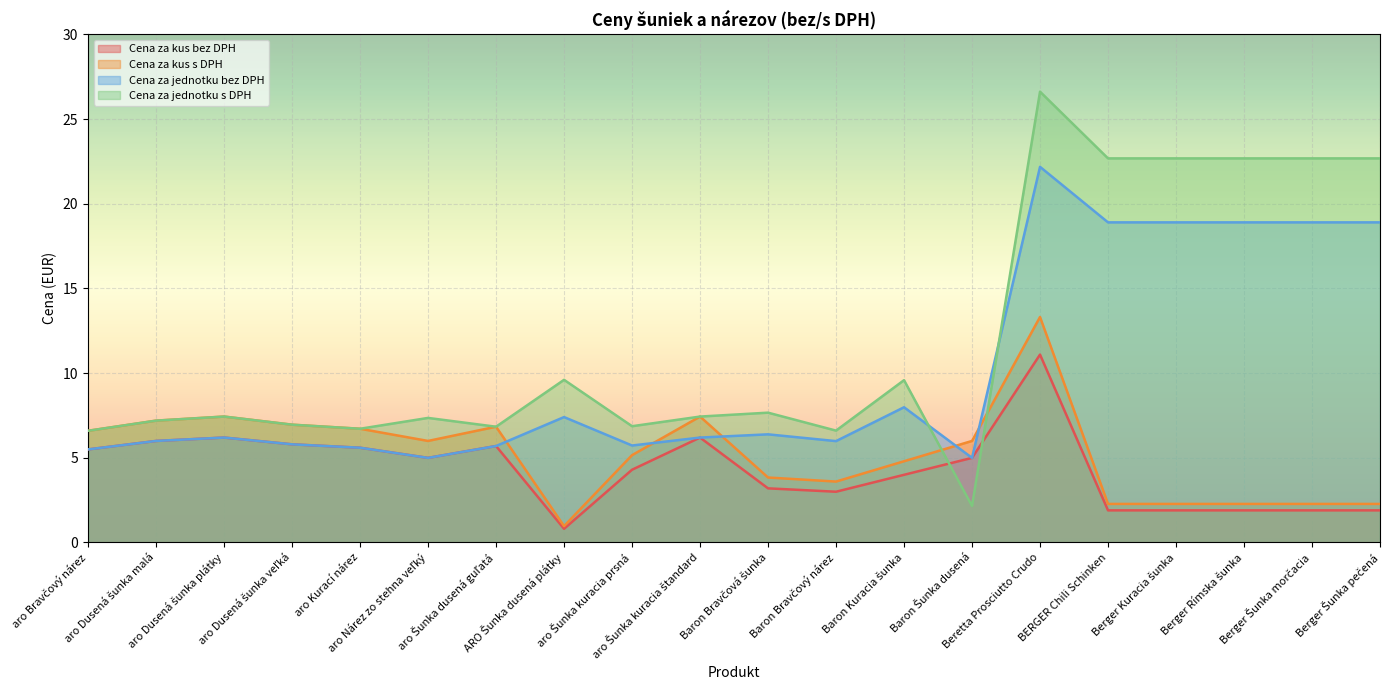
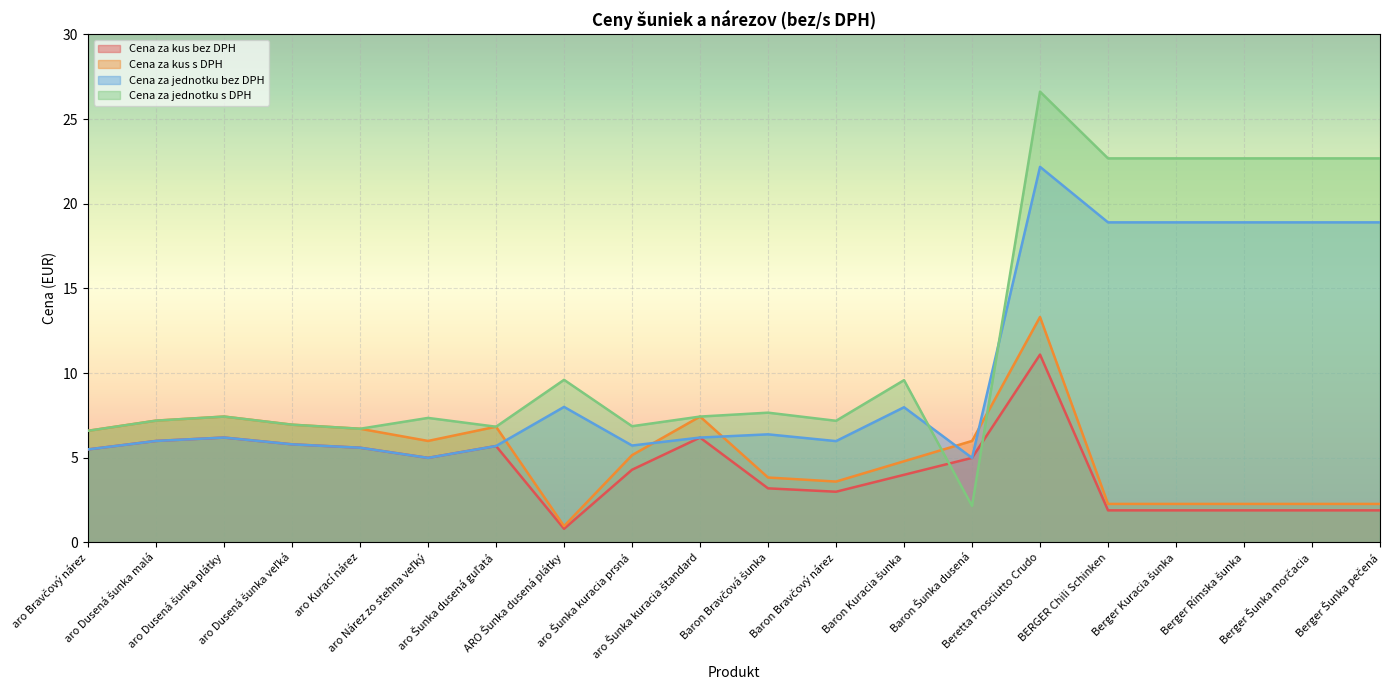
  {
    "Cena za jednotku bez DPH": {
-     "ARO Šunka dusená plátky": 7.4,
+     "ARO Šunka dusená plátky": 8.0,
      "aro Šunka kuracia prsná": 5.7,
      "Baron Bravčová šunka": 6.4,
      "Baron Bravčový nárez": 6.0,
      "Baron Kuracia šunka": 8.0,
      "Beretta Prosciutto Crudo": 22.2,
      "BERGER Chili Schinken": 18.9,
      "Berger Kuracia šunka": 18.9,
      "Berger Rímska šunka": 18.9,
      "Berger Šunka morčacia": 18.9,
      "Berger Šunka pečená": 18.9
    },
    "Cena za jednotku s DPH": {
      "aro Nárez zo stehna veľký": 7.4,
      "ARO Šunka dusená plátky": 9.6,
      "aro Šunka kuracia prsná": 6.9,
      "Baron Bravčová šunka": 7.7,
-     "Baron Bravčový nárez": 6.6,
+     "Baron Bravčový nárez": 7.2,
      "Baron Kuracia šunka": 9.6,
      "Baron Šunka dusená": 2.2,
      "Beretta Prosciutto Crudo": 26.6,
      "BERGER Chili Schinken": 22.7,
      "Berger Kuracia šunka": 22.7,
      "Berger Rímska šunka": 22.7,
      "Berger Šunka morčacia": 22.7,
      "Berger Šunka pečená": 22.7
    }
  }
